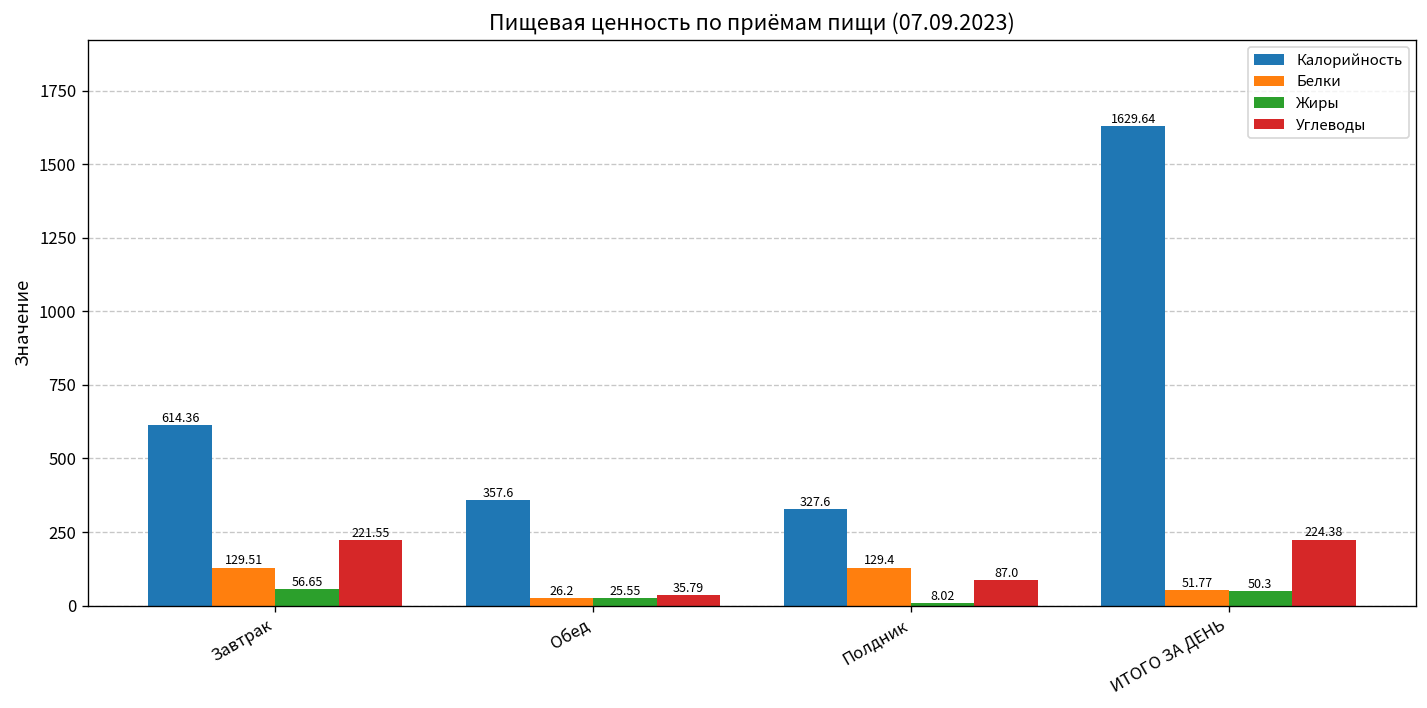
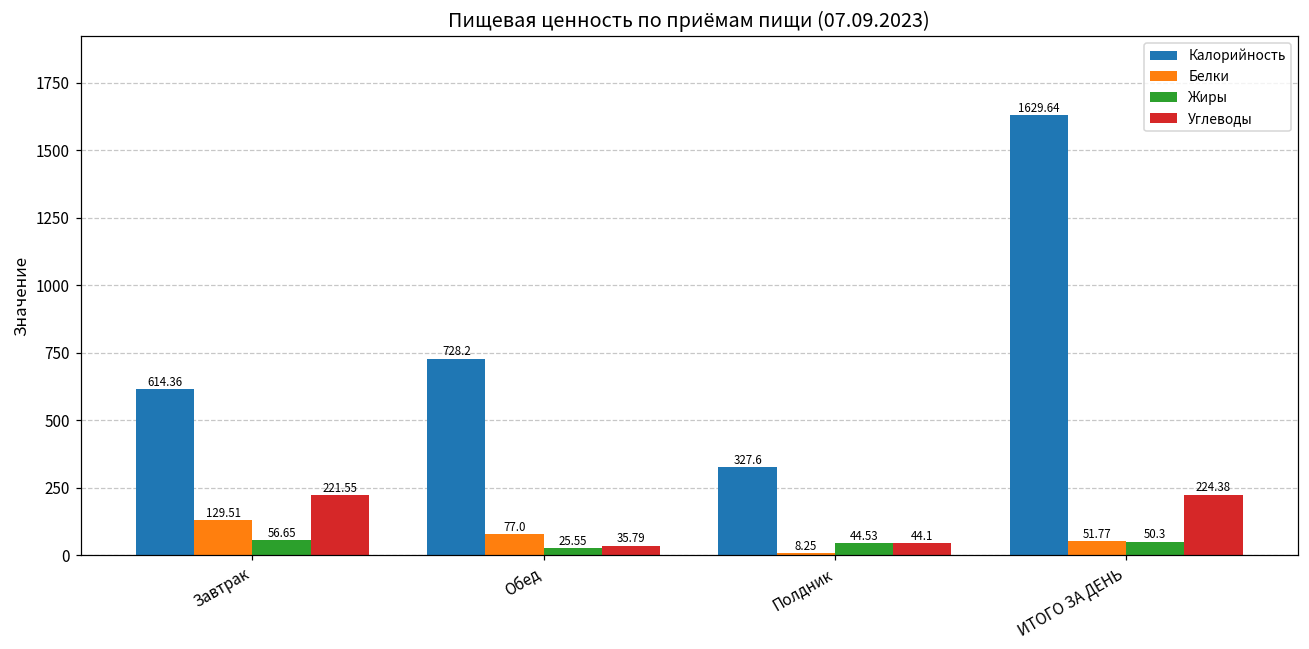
  {
    "Калорийность": {
      "Завтрак": 614.36,
-     "Обед": 357.6,
+     "Обед": 728.2,
      "Полдник": 327.6,
      "ИТОГО ЗА ДЕНЬ": 1629.64
    },
    "Белки": {
      "Завтрак": 129.51,
-     "Обед": 26.2,
-     "Полдник": 129.4,
+     "Обед": 77.0,
+     "Полдник": 8.25,
      "ИТОГО ЗА ДЕНЬ": 51.77
    },
    "Жиры": {
      "Завтрак": 56.65,
      "Обед": 25.55,
-     "Полдник": 8.02,
+     "Полдник": 44.53,
      "ИТОГО ЗА ДЕНЬ": 50.3
    },
    "Углеводы": {
      "Завтрак": 221.55,
      "Обед": 35.79,
-     "Полдник": 87.0,
+     "Полдник": 44.1,
      "ИТОГО ЗА ДЕНЬ": 224.38
    }
  }
